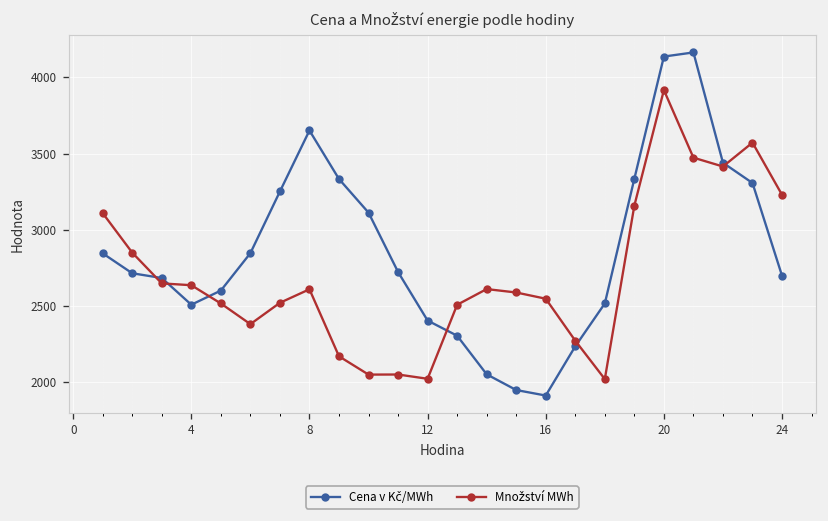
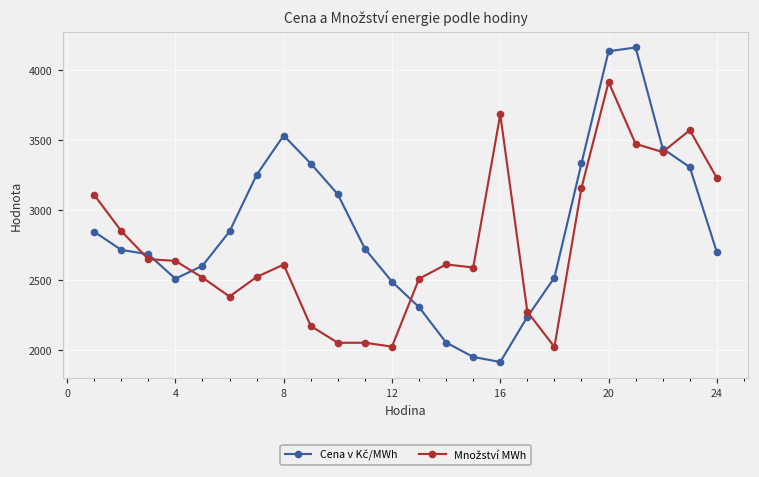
  {
    "Cena v Kč/MWh": {
      "4": 2510,
-     "8": 3650,
-     "12": 2410,
+     "8": 3530,
+     "12": 2490,
      "16": 1910,
      "20": 4140,
      "24": 2700
    },
    "Množství MWh": {
      "4": 2640,
      "8": 2610,
      "12": 2020,
-     "16": 2550,
+     "16": 3680,
      "20": 3920,
      "24": 3230
    }
  }
